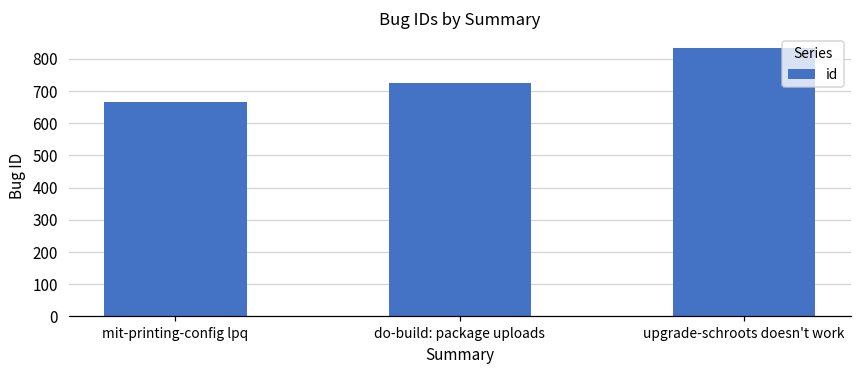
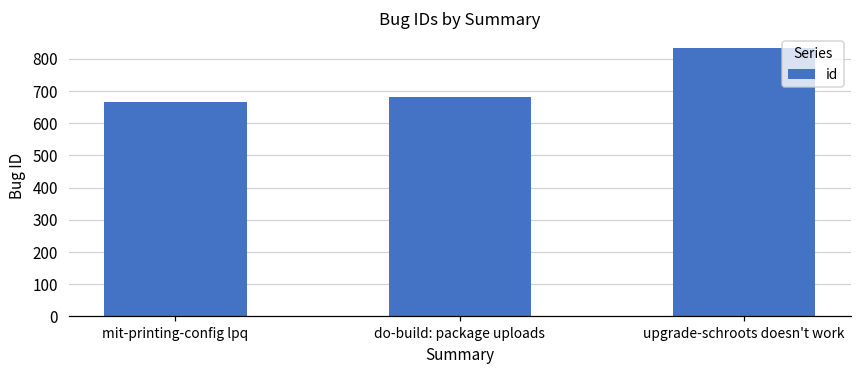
  {
    "mit-printing-config lpq": 670,
-   "do-build: package uploads": 730,
+   "do-build: package uploads": 680,
    "upgrade-schroots doesn't work": 830
  }
